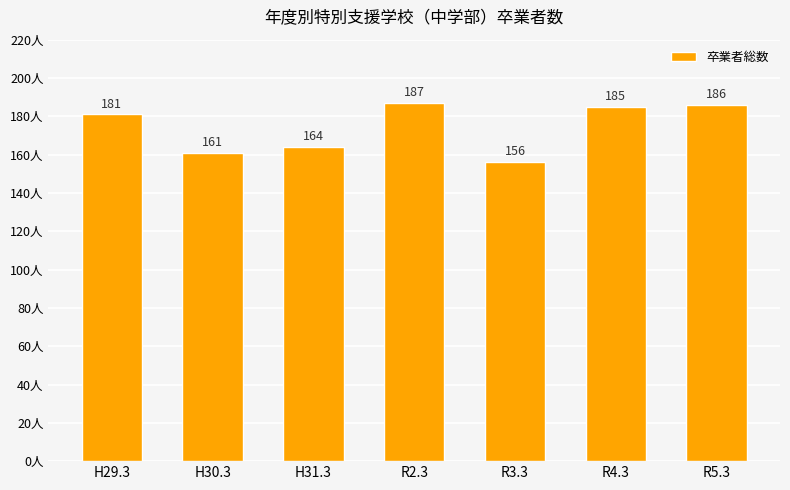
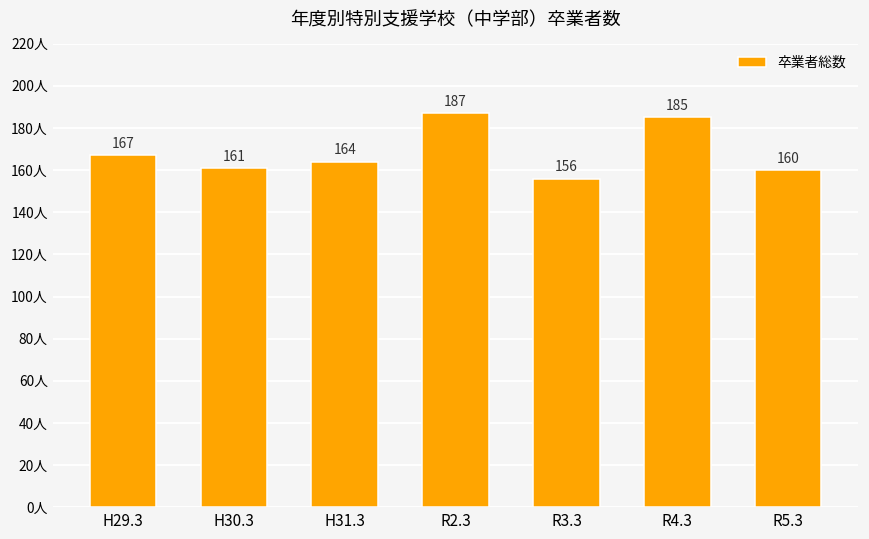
  {
-   "H29.3": 181,
+   "H29.3": 167,
    "H30.3": 161,
    "H31.3": 164,
    "R2.3": 187,
    "R3.3": 156,
    "R4.3": 185,
-   "R5.3": 186
+   "R5.3": 160
  }
